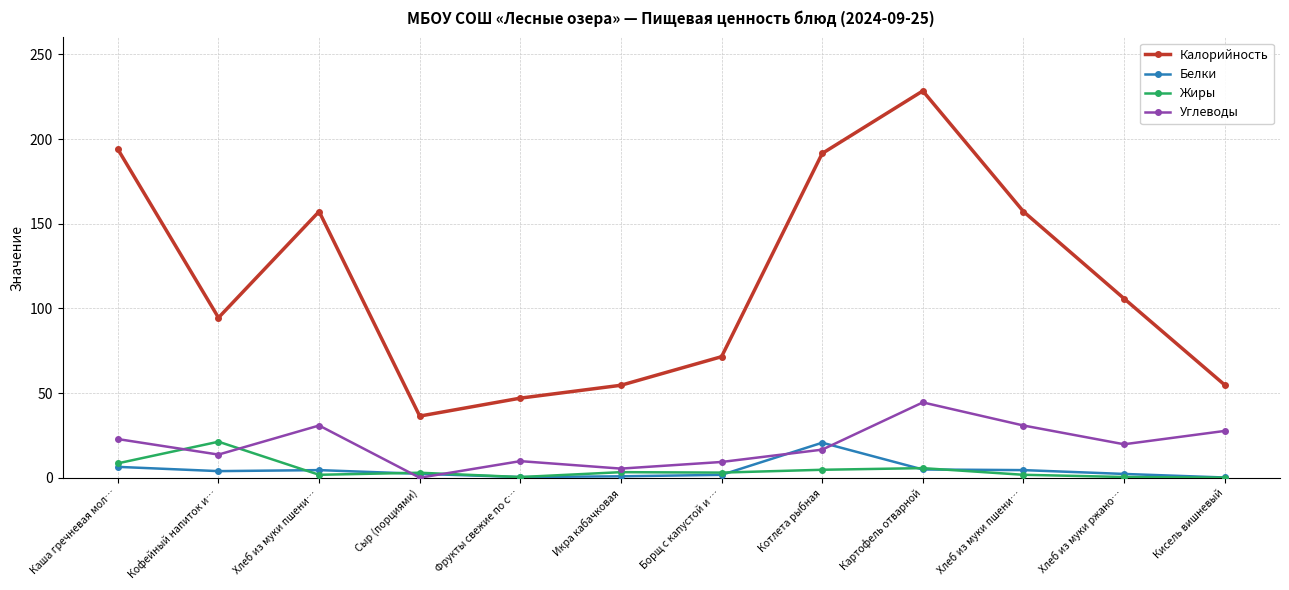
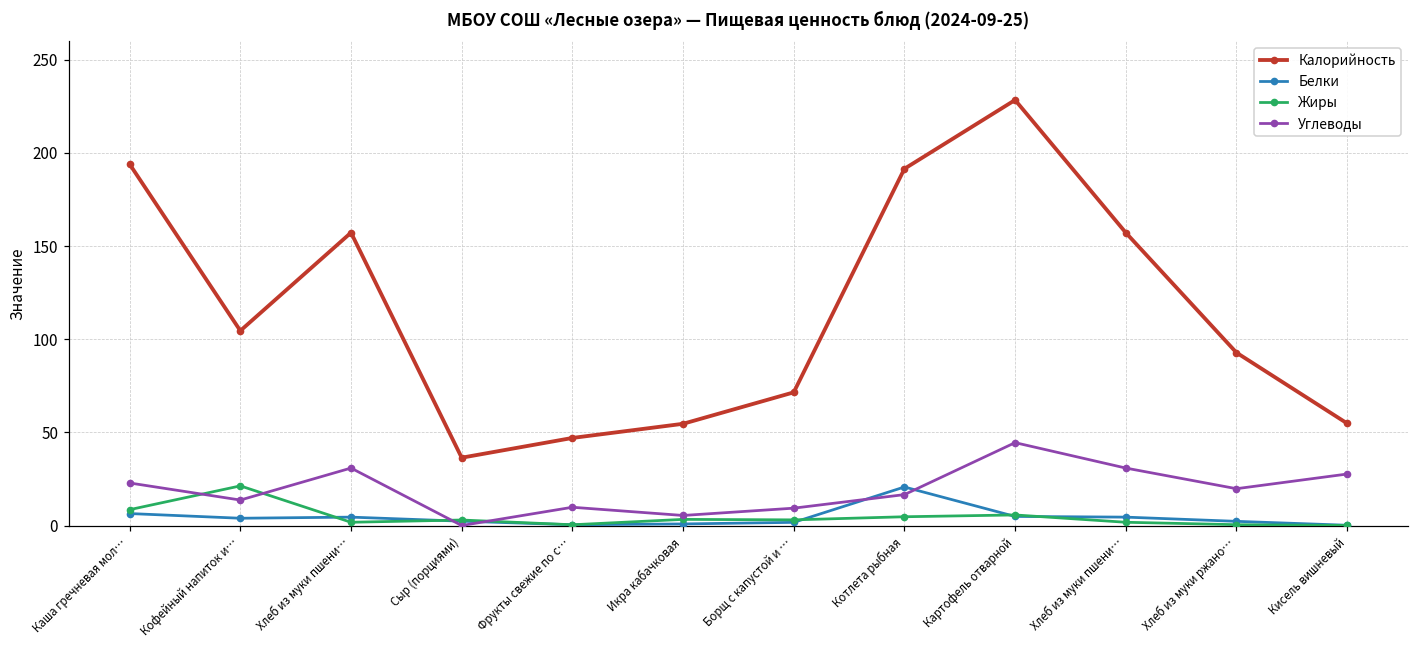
  {
    "Калорийность": {
      "Каша гречневая мол…": 194,
-     "Кофейный напиток и…": 95,
+     "Кофейный напиток и…": 105,
      "Сыр (порциями)": 36,
      "Фрукты свежие по с…": 47,
      "Икра кабачковая": 55,
      "Борщ с капустой и …": 71,
      "Котлета рыбная": 191,
      "Картофель отварной": 228,
-     "Хлеб из муки ржано…": 106,
+     "Хлеб из муки ржано…": 93,
      "Кисель вишневый": 55
    },
    "Белки": {
      "Каша гречневая мол…": 6,
      "Кофейный напиток и…": 4,
      "Икра кабачковая": 1,
      "Котлета рыбная": 21,
      "Хлеб из муки ржано…": 2
    },
    "Жиры": {
      "Каша гречневая мол…": 9,
      "Кофейный напиток и…": 21,
      "Икра кабачковая": 3,
      "Котлета рыбная": 5,
      "Хлеб из муки ржано…": 0
    },
    "Углеводы": {
      "Каша гречневая мол…": 23,
      "Кофейный напиток и…": 14,
      "Сыр (порциями)": 0,
      "Фрукты свежие по с…": 10,
      "Икра кабачковая": 5,
      "Борщ с капустой и …": 9,
      "Котлета рыбная": 17,
      "Картофель отварной": 44,
      "Хлеб из муки ржано…": 20,
      "Кисель вишневый": 28
    }
  }
